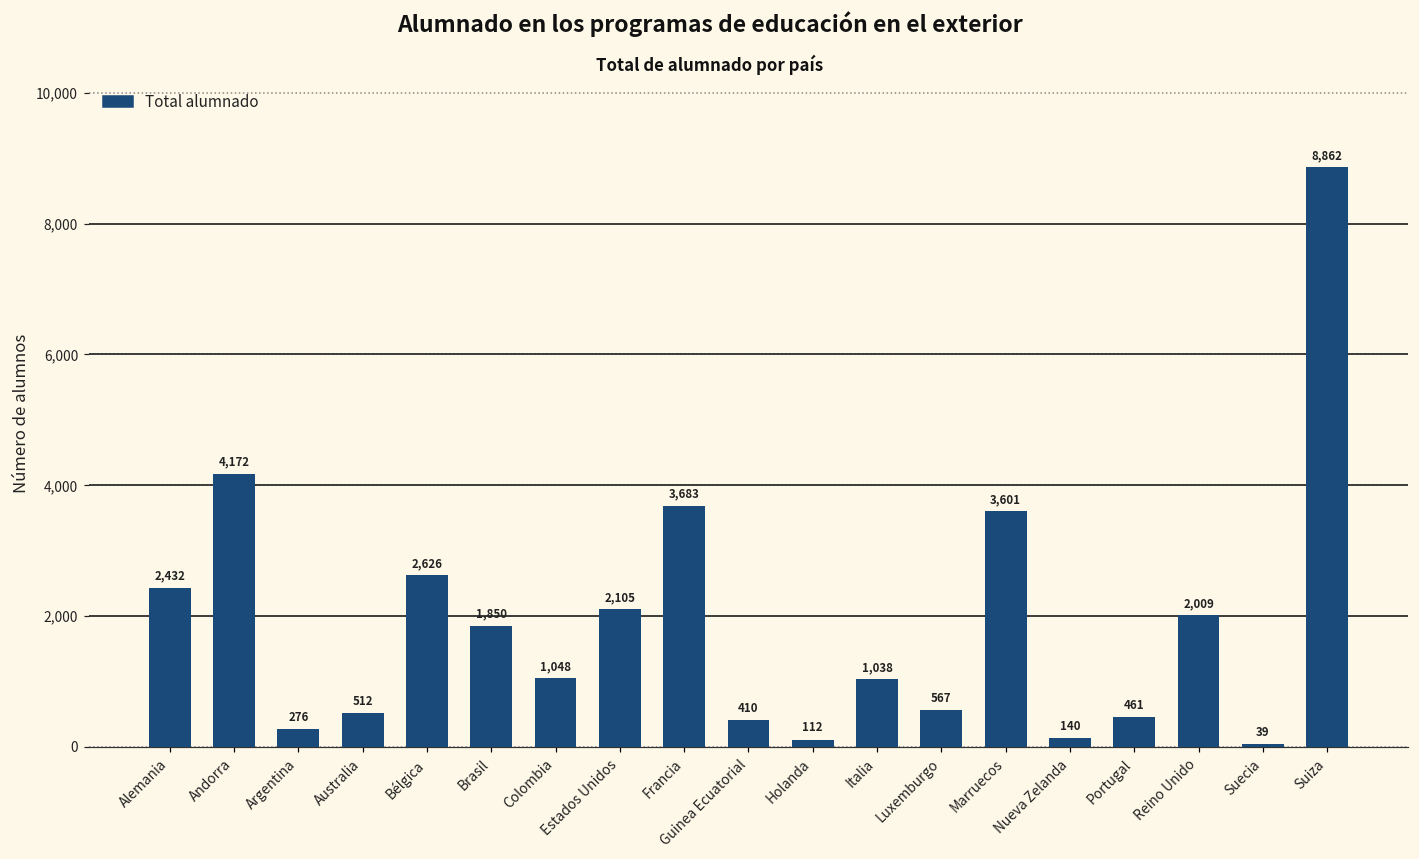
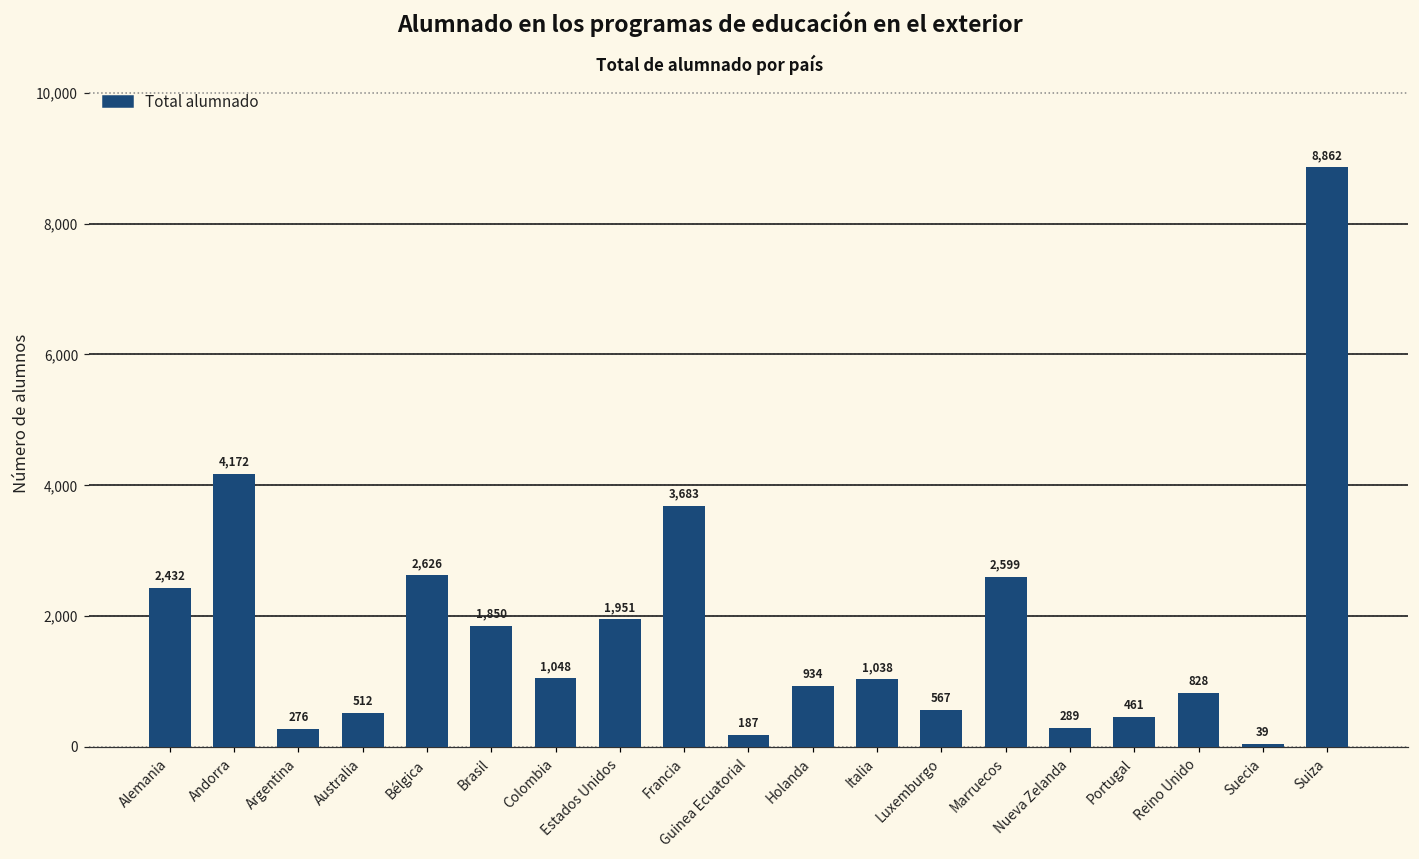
  {
    "Alemania": "2,432",
    "Andorra": "4,172",
    "Argentina": "276",
    "Australia": "512",
    "Bélgica": "2,626",
    "Brasil": "1,850",
    "Colombia": "1,048",
-   "Estados Unidos": "2,105",
+   "Estados Unidos": "1,951",
    "Francia": "3,683",
-   "Guinea Ecuatorial": "410",
-   "Holanda": "112",
+   "Guinea Ecuatorial": "187",
+   "Holanda": "934",
    "Italia": "1,038",
    "Luxemburgo": "567",
-   "Marruecos": "3,601",
-   "Nueva Zelanda": "140",
+   "Marruecos": "2,599",
+   "Nueva Zelanda": "289",
    "Portugal": "461",
-   "Reino Unido": "2,009",
+   "Reino Unido": "828",
    "Suecia": "39",
    "Suiza": "8,862"
  }
